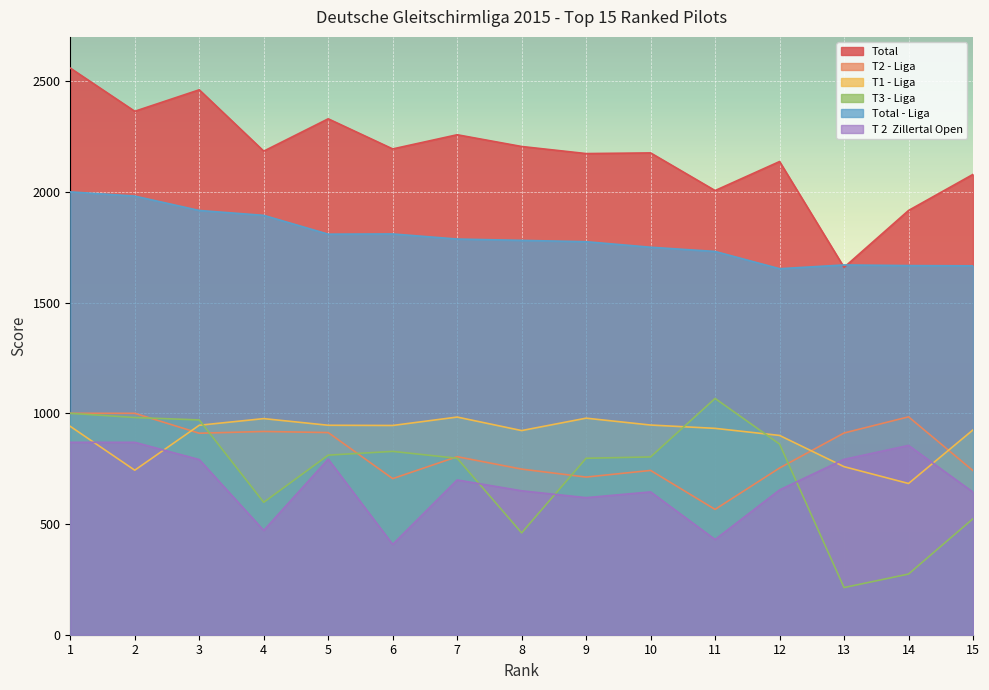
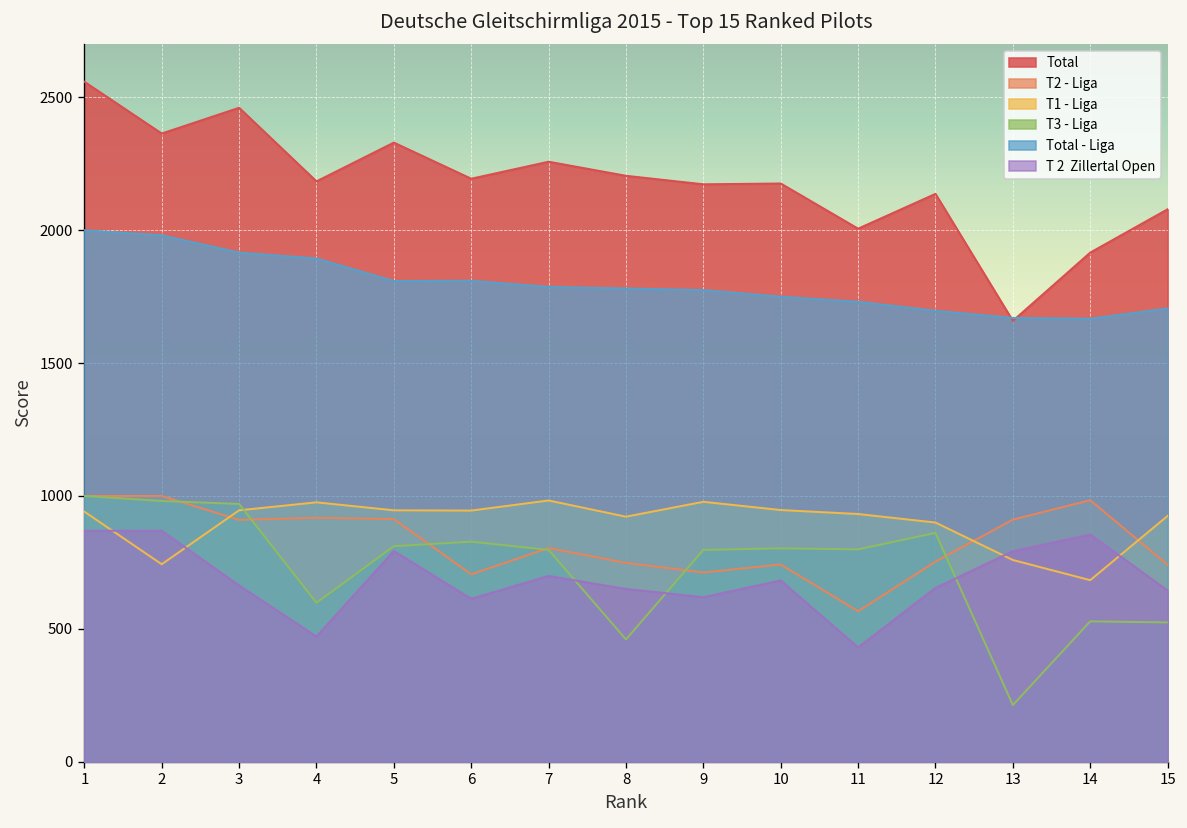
  {
    "T3 - Liga": {
      "2": 980,
      "3": 970,
      "4": 600,
      "5": 810,
      "6": 830,
      "8": 460,
      "9": 800,
      "10": 800,
-     "11": 1070,
+     "11": 800,
      "12": 860,
      "13": 210,
-     "14": 270,
+     "14": 530,
      "15": 520
    },
    "Total - Liga": {
      "1": 2000,
      "2": 1980,
      "3": 1920,
      "4": 1890,
      "5": 1810,
      "6": 1810,
      "7": 1790,
      "8": 1780,
      "9": 1780,
      "10": 1750,
      "11": 1730,
-     "12": 1650,
+     "12": 1700,
      "14": 1670,
-     "15": 1670
+     "15": 1710
    },
    "T 2 Zillertal Open": {
      "1": 870,
      "2": 870,
-     "3": 790,
+     "3": 660,
      "4": 470,
      "5": 790,
-     "6": 410,
+     "6": 610,
      "7": 700,
      "8": 650,
      "9": 620,
-     "10": 650,
+     "10": 680,
      "11": 430,
      "12": 650,
      "13": 790,
      "14": 860,
      "15": 640
    }
  }
